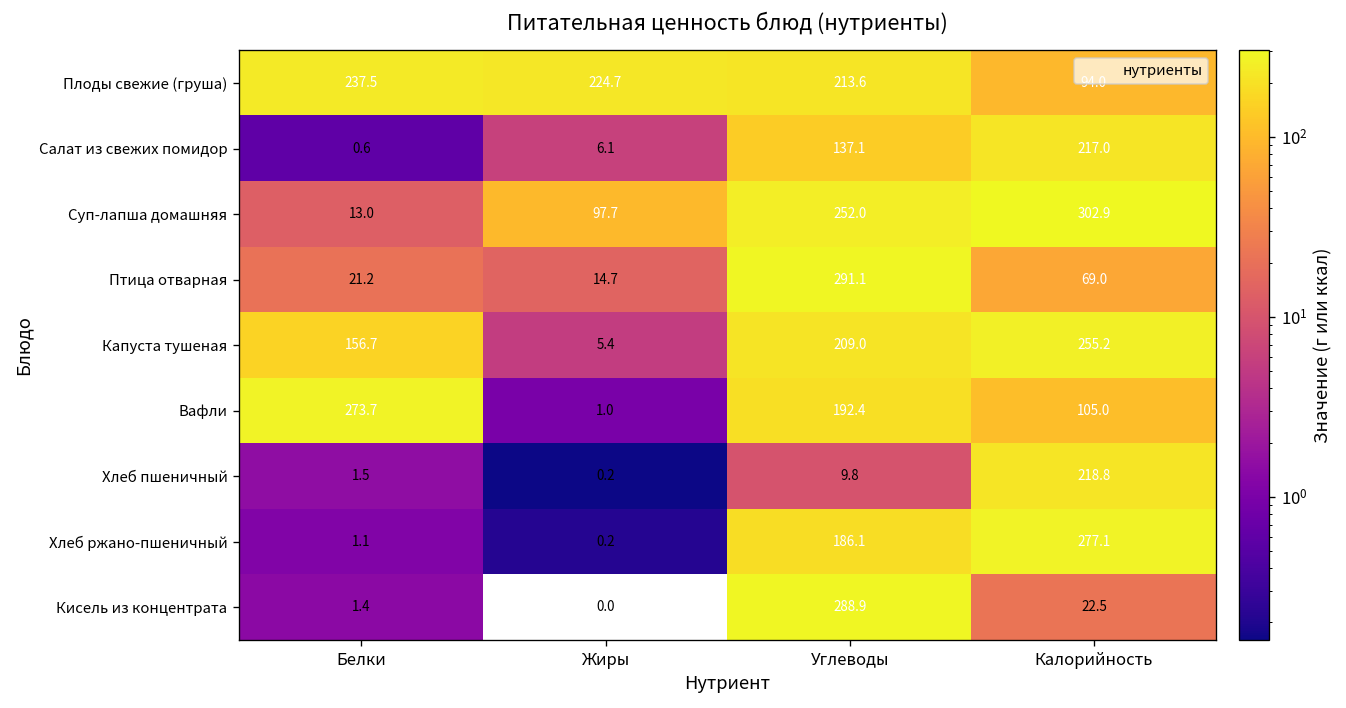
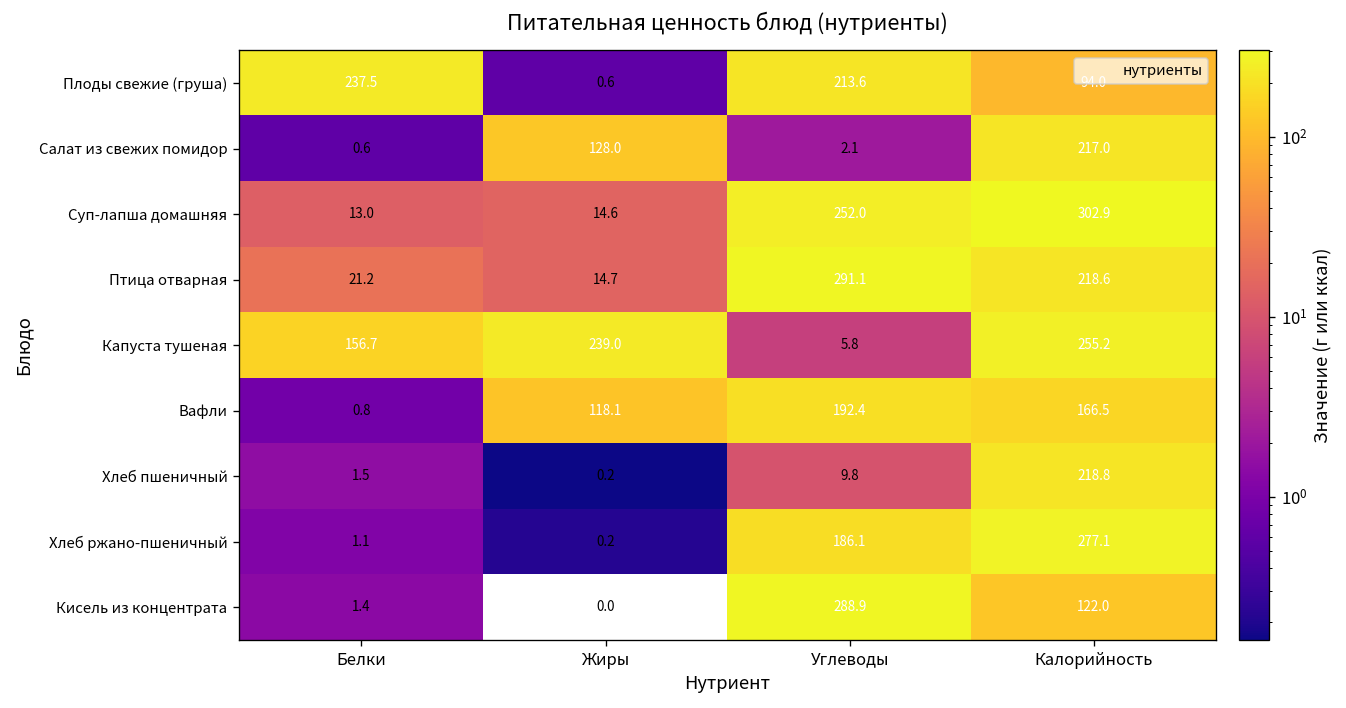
  {
    "Плоды свежие (груша)": {
      "Белки": 237.5,
-     "Жиры": 224.7,
+     "Жиры": 0.6,
      "Углеводы": 213.6
    },
    "Салат из свежих помидор": {
      "Белки": 0.6,
-     "Жиры": 6.1,
-     "Углеводы": 137.1,
+     "Жиры": 128.0,
+     "Углеводы": 2.1,
      "Калорийность": 217.0
    },
    "Суп-лапша домашняя": {
      "Белки": 13.0,
-     "Жиры": 97.7,
+     "Жиры": 14.6,
      "Углеводы": 252.0,
      "Калорийность": 302.9
    },
    "Птица отварная": {
      "Белки": 21.2,
      "Жиры": 14.7,
      "Углеводы": 291.1,
-     "Калорийность": 69.0
+     "Калорийность": 218.6
    },
    "Капуста тушеная": {
      "Белки": 156.7,
-     "Жиры": 5.4,
-     "Углеводы": 209.0,
+     "Жиры": 239.0,
+     "Углеводы": 5.8,
      "Калорийность": 255.2
    },
    "Вафли": {
-     "Белки": 273.7,
-     "Жиры": 1.0,
+     "Белки": 0.8,
+     "Жиры": 118.1,
      "Углеводы": 192.4,
-     "Калорийность": 105.0
+     "Калорийность": 166.5
    },
    "Хлеб пшеничный": {
      "Белки": 1.5,
      "Жиры": 0.2,
      "Углеводы": 9.8,
      "Калорийность": 218.8
    },
    "Хлеб ржано-пшеничный": {
      "Белки": 1.1,
      "Жиры": 0.2,
      "Углеводы": 186.1,
      "Калорийность": 277.1
    },
    "Кисель из концентрата": {
      "Белки": 1.4,
      "Жиры": 0.0,
      "Углеводы": 288.9,
-     "Калорийность": 22.5
+     "Калорийность": 122.0
    }
  }
